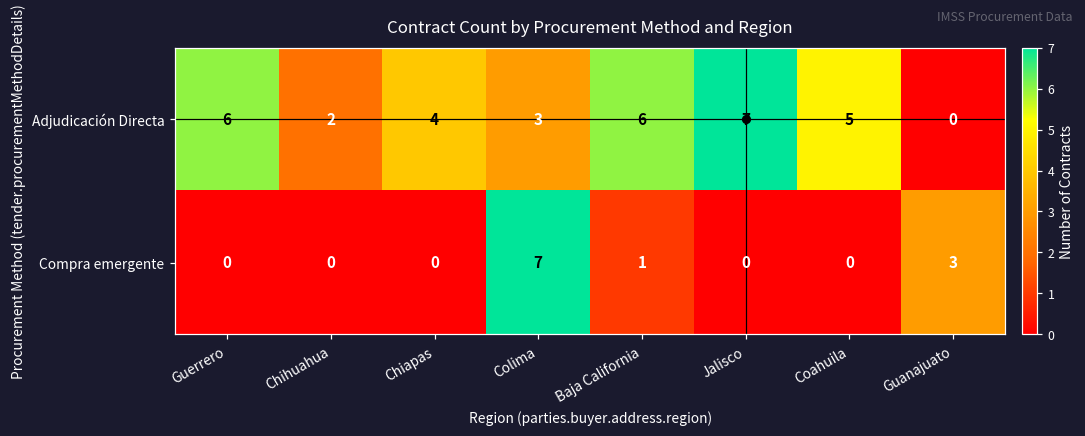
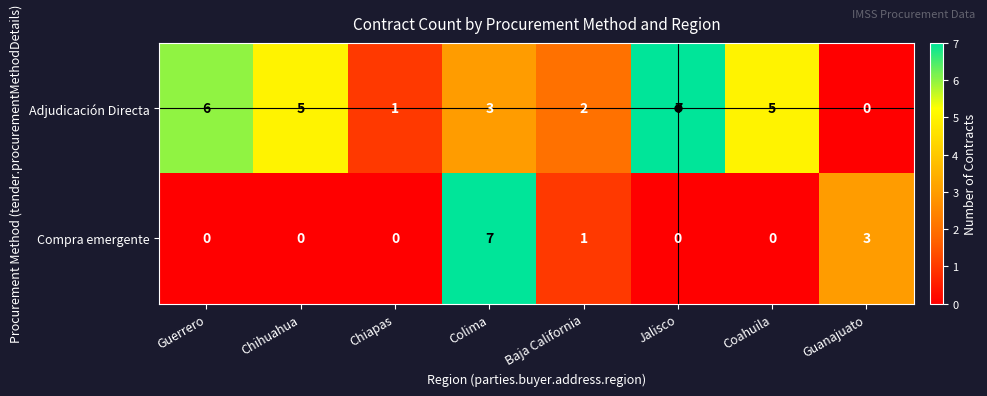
  {
    "Adjudicación Directa": {
      "Guerrero": 6,
-     "Chihuahua": 2,
-     "Chiapas": 4,
+     "Chihuahua": 5,
+     "Chiapas": 1,
      "Colima": 3,
-     "Baja California": 6,
+     "Baja California": 2,
      "Coahuila": 5,
      "Guanajuato": 0
    },
    "Compra emergente": {
      "Guerrero": 0,
      "Chihuahua": 0,
      "Chiapas": 0,
      "Colima": 7,
      "Baja California": 1,
      "Jalisco": 0,
      "Coahuila": 0,
      "Guanajuato": 3
    }
  }
